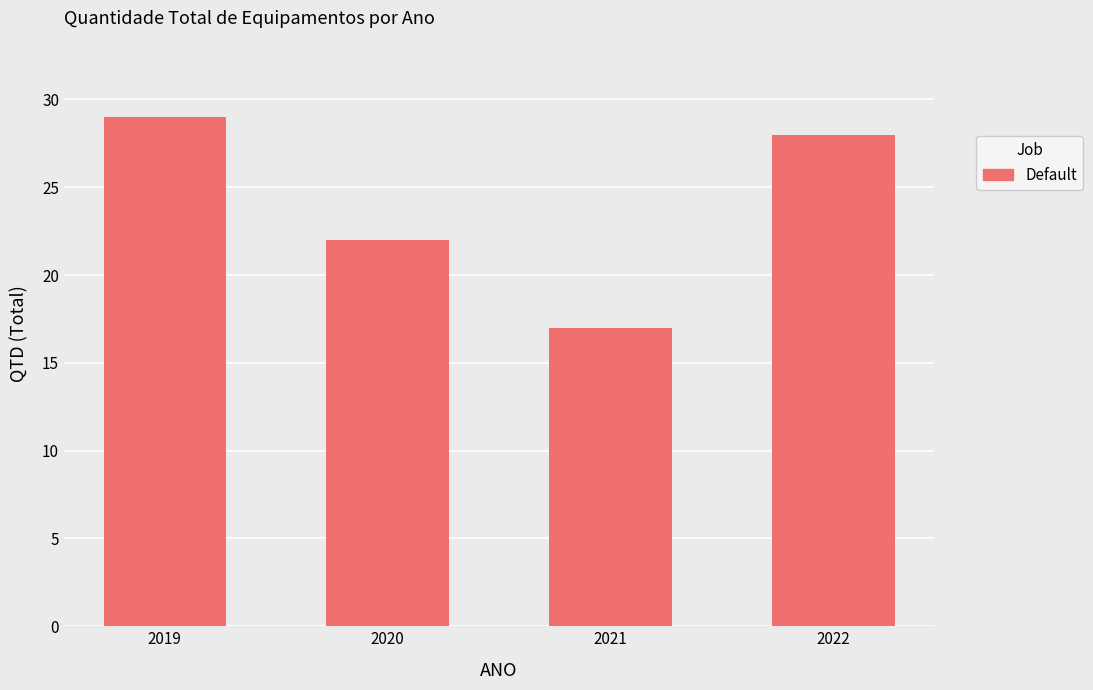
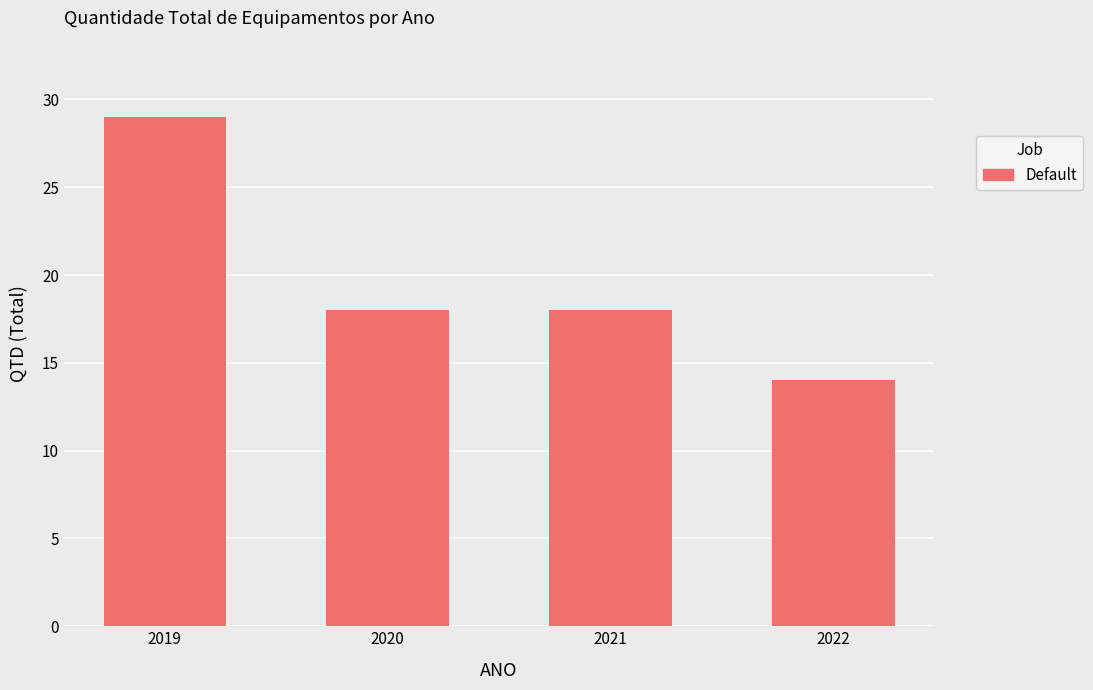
  {
    "2019": 29,
-   "2020": 22,
-   "2021": 17,
-   "2022": 28
+   "2020": 18,
+   "2021": 18,
+   "2022": 14
  }
